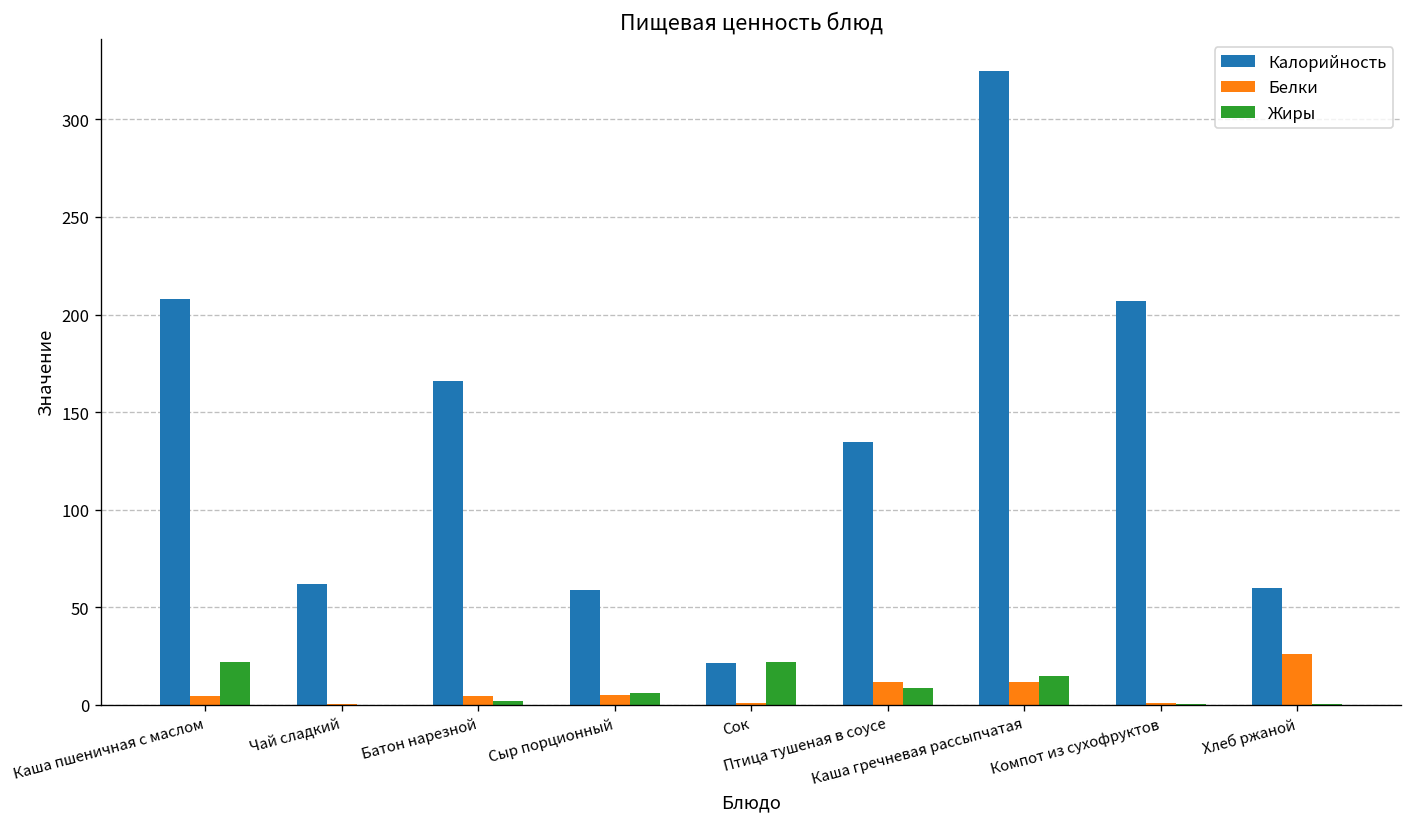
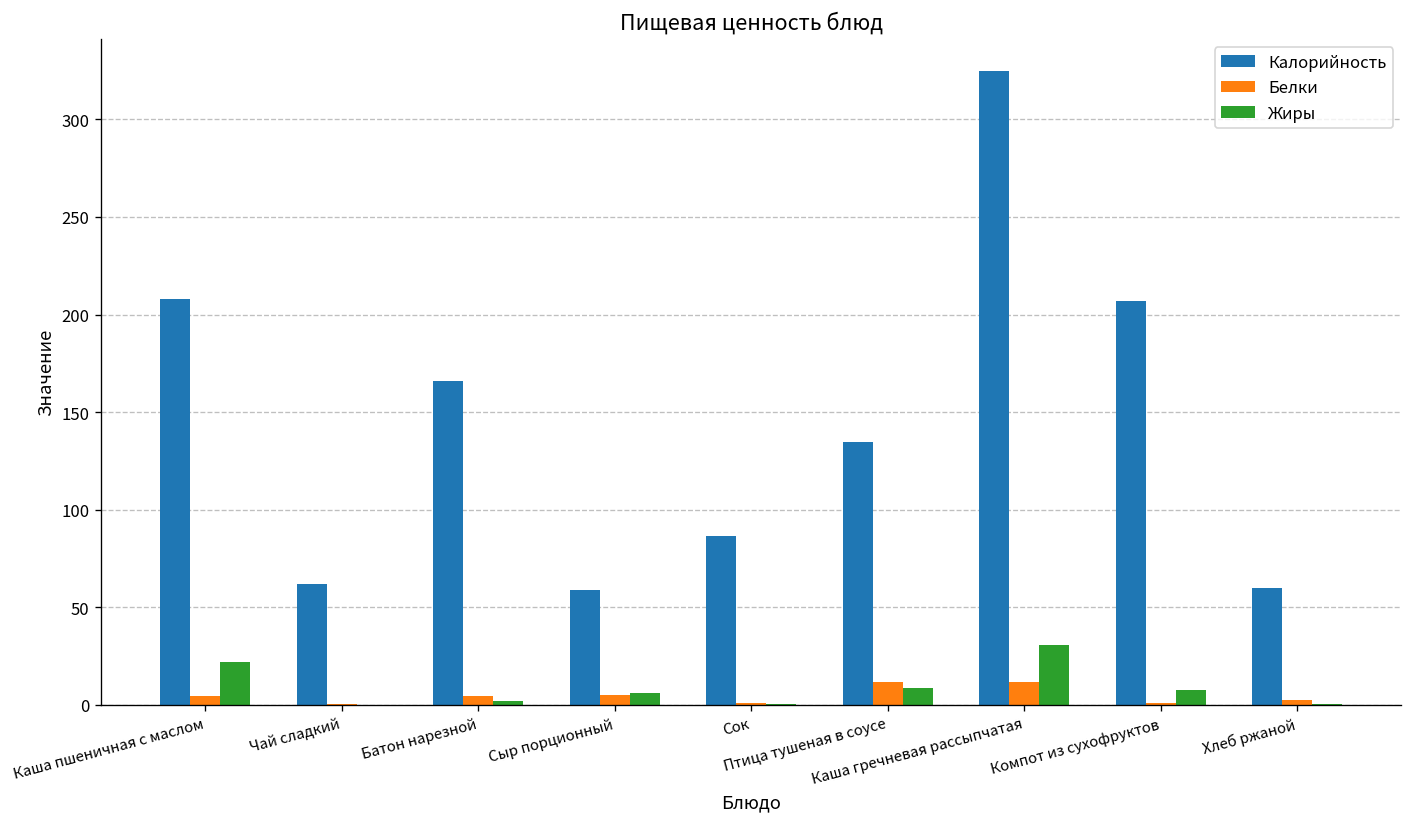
  {
    "Калорийность": {
      "Каша пшеничная с маслом": 208,
      "Чай сладкий": 62,
      "Батон нарезной": 166,
      "Сыр порционный": 59,
-     "Сок": 22,
+     "Сок": 87,
      "Птица тушеная в соусе": 135,
      "Каша гречневая рассыпчатая": 325,
      "Компот из сухофруктов": 207,
      "Хлеб ржаной": 60
    },
    "Белки": {
      "Каша пшеничная с маслом": 5,
      "Батон нарезной": 5,
      "Сыр порционный": 5,
      "Птица тушеная в соусе": 12,
      "Каша гречневая рассыпчатая": 11,
-     "Хлеб ржаной": 26
+     "Хлеб ржаной": 2
    },
    "Жиры": {
      "Каша пшеничная с маслом": 22,
      "Чай сладкий": 0,
      "Батон нарезной": 2,
      "Сыр порционный": 6,
-     "Сок": 22,
+     "Сок": 0,
      "Птица тушеная в соусе": 9,
-     "Каша гречневая рассыпчатая": 15,
-     "Компот из сухофруктов": 0
+     "Каша гречневая рассыпчатая": 30,
+     "Компот из сухофруктов": 7
    }
  }
